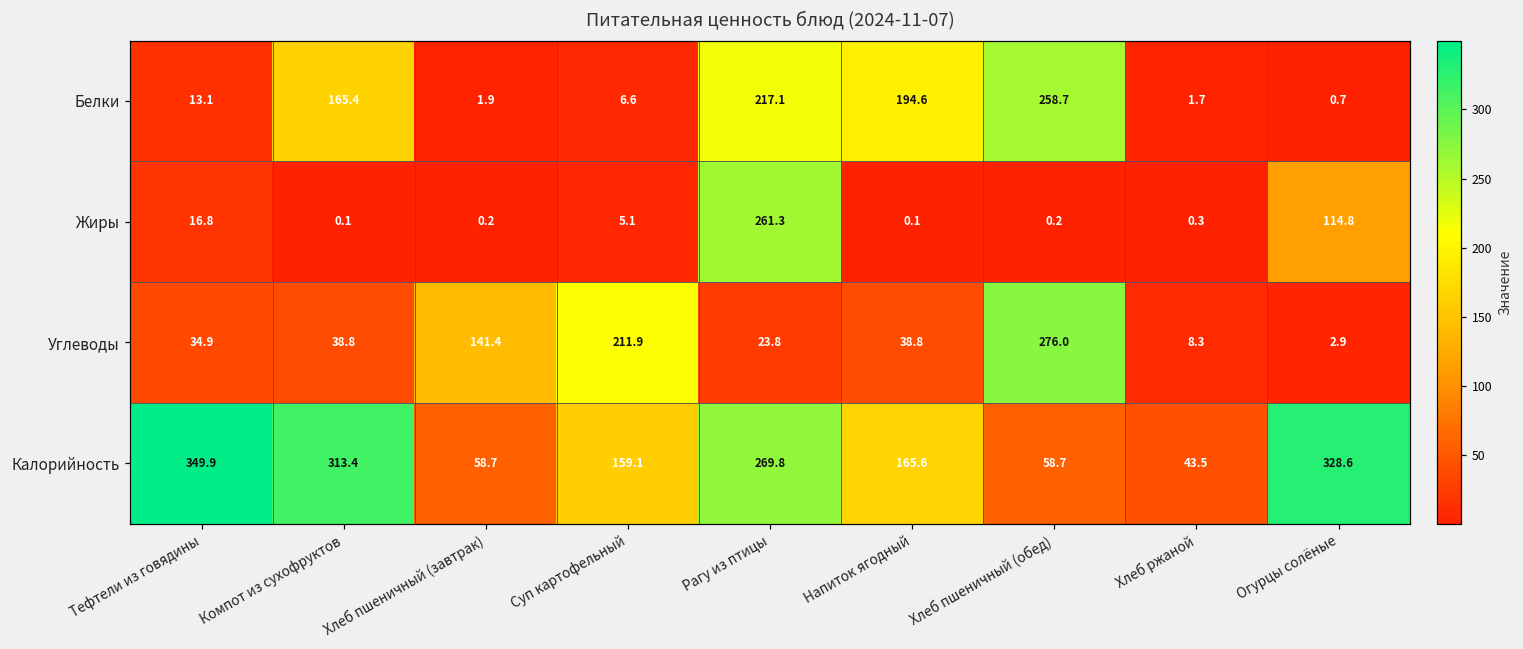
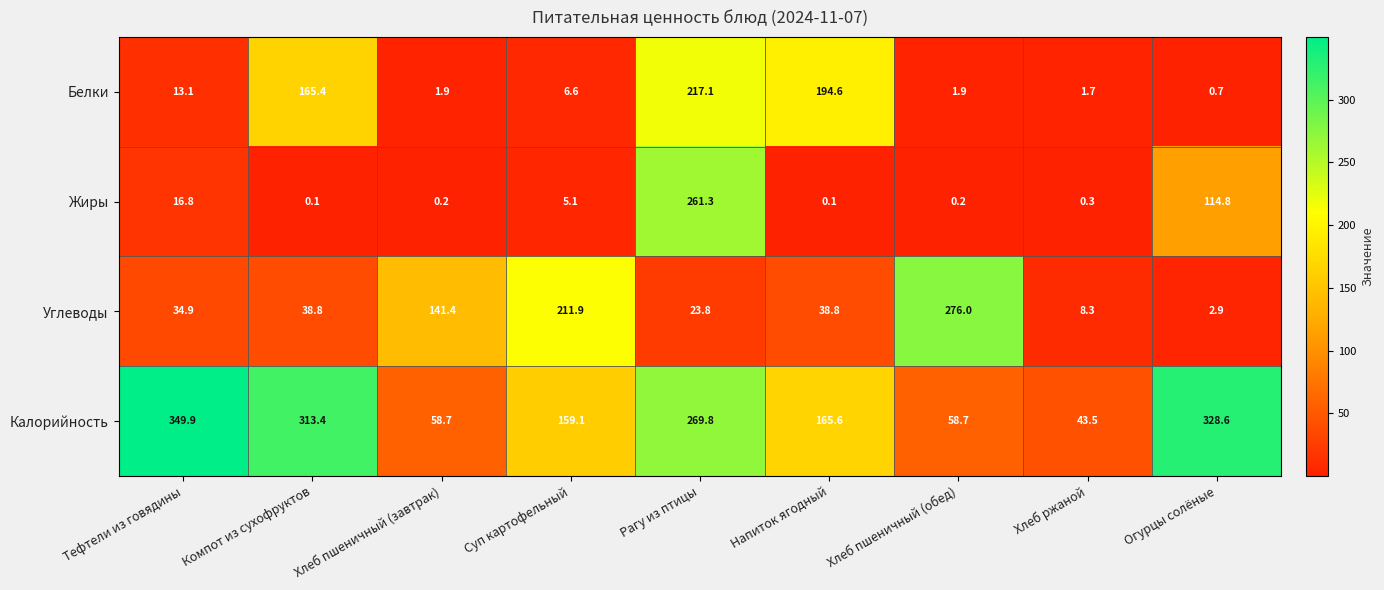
  {
    "Белки": {
      "Тефтели из говядины": 13.1,
      "Компот из сухофруктов": 165.4,
      "Хлеб пшеничный (завтрак)": 1.9,
      "Суп картофельный": 6.6,
      "Рагу из птицы": 217.1,
      "Напиток ягодный": 194.6,
-     "Хлеб пшеничный (обед)": 258.7,
+     "Хлеб пшеничный (обед)": 1.9,
      "Хлеб ржаной": 1.7,
      "Огурцы солёные": 0.7
    },
    "Жиры": {
      "Тефтели из говядины": 16.8,
      "Компот из сухофруктов": 0.1,
      "Хлеб пшеничный (завтрак)": 0.2,
      "Суп картофельный": 5.1,
      "Рагу из птицы": 261.3,
      "Напиток ягодный": 0.1,
      "Хлеб пшеничный (обед)": 0.2,
      "Хлеб ржаной": 0.3,
      "Огурцы солёные": 114.8
    },
    "Углеводы": {
      "Тефтели из говядины": 34.9,
      "Компот из сухофруктов": 38.8,
      "Хлеб пшеничный (завтрак)": 141.4,
      "Суп картофельный": 211.9,
      "Рагу из птицы": 23.8,
      "Напиток ягодный": 38.8,
      "Хлеб пшеничный (обед)": 276.0,
      "Хлеб ржаной": 8.3,
      "Огурцы солёные": 2.9
    },
    "Калорийность": {
      "Тефтели из говядины": 349.9,
      "Компот из сухофруктов": 313.4,
      "Хлеб пшеничный (завтрак)": 58.7,
      "Суп картофельный": 159.1,
      "Рагу из птицы": 269.8,
      "Напиток ягодный": 165.6,
      "Хлеб пшеничный (обед)": 58.7,
      "Хлеб ржаной": 43.5,
      "Огурцы солёные": 328.6
    }
  }
